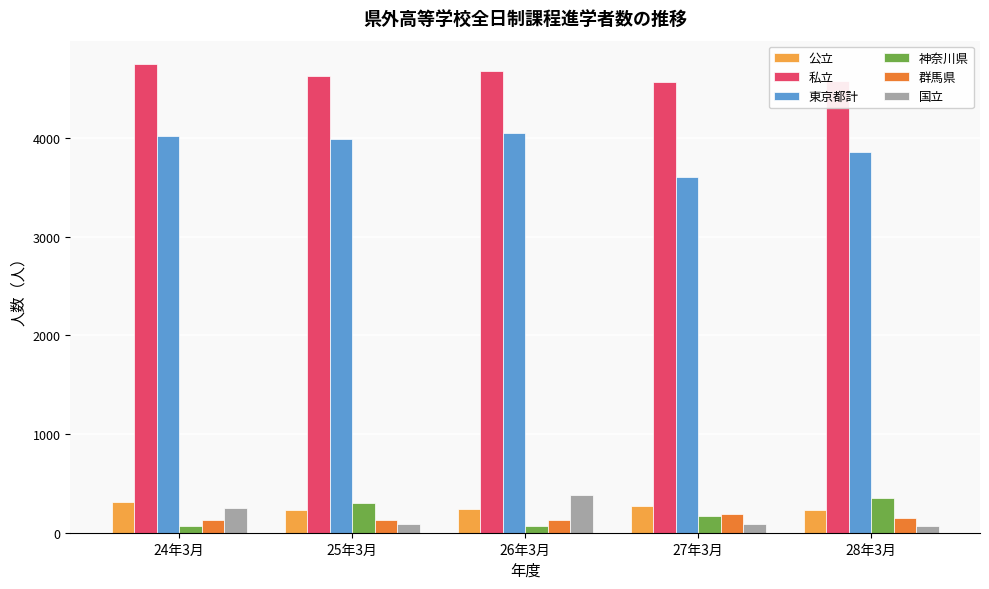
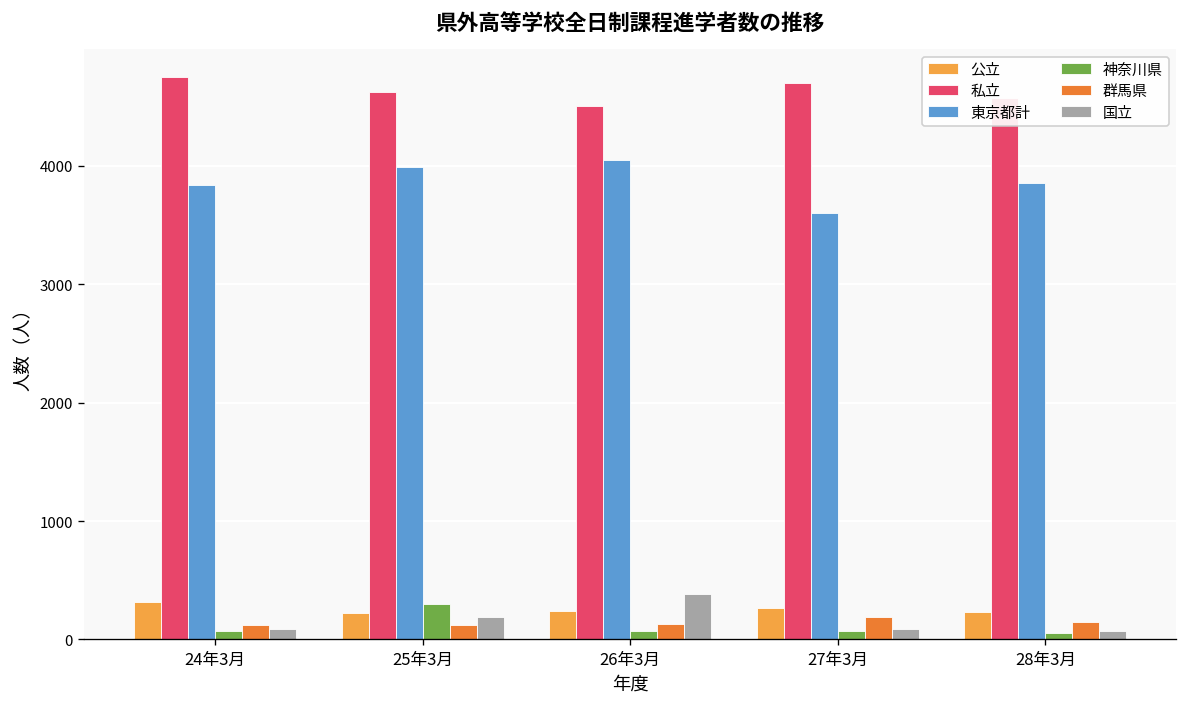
  {
    "私立": {
      "24年3月": 4700,
      "25年3月": 4600,
-     "26年3月": 4700,
-     "27年3月": 4600
+     "26年3月": 4500,
+     "27年3月": 4700
    },
    "東京都計": {
-     "24年3月": 4000,
+     "24年3月": 3800,
      "25年3月": 4000,
      "26年3月": 4100,
      "27年3月": 3600,
      "28年3月": 3900
    },
    "神奈川県": {
      "24年3月": 100,
      "25年3月": 300,
      "26年3月": 100,
-     "27年3月": 200,
-     "28年3月": 400
+     "27年3月": 100,
+     "28年3月": 100
    },
    "国立": {
-     "24年3月": 200,
-     "25年3月": 100,
+     "24年3月": 100,
+     "25年3月": 200,
      "26年3月": 400,
      "27年3月": 100,
      "28年3月": 100
    }
  }
